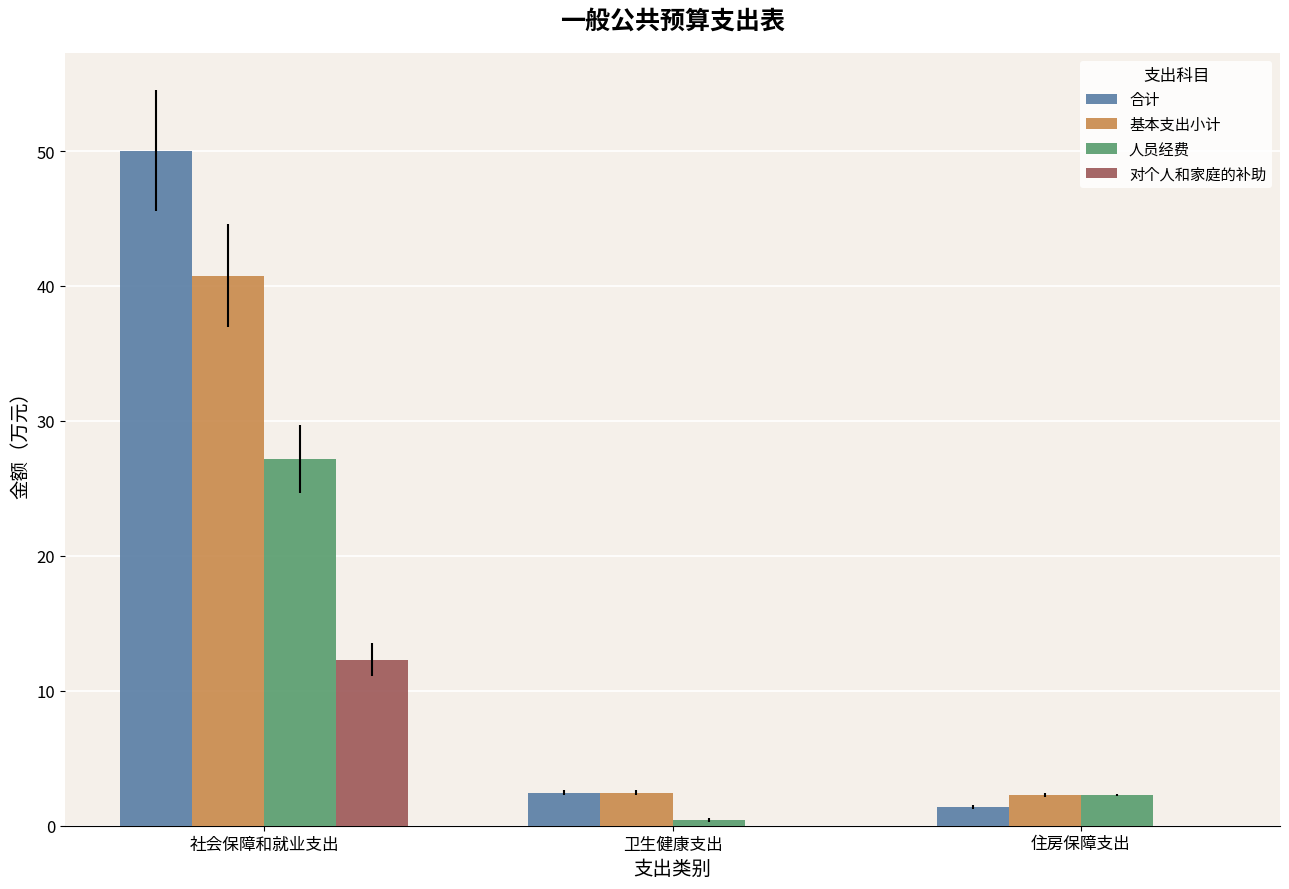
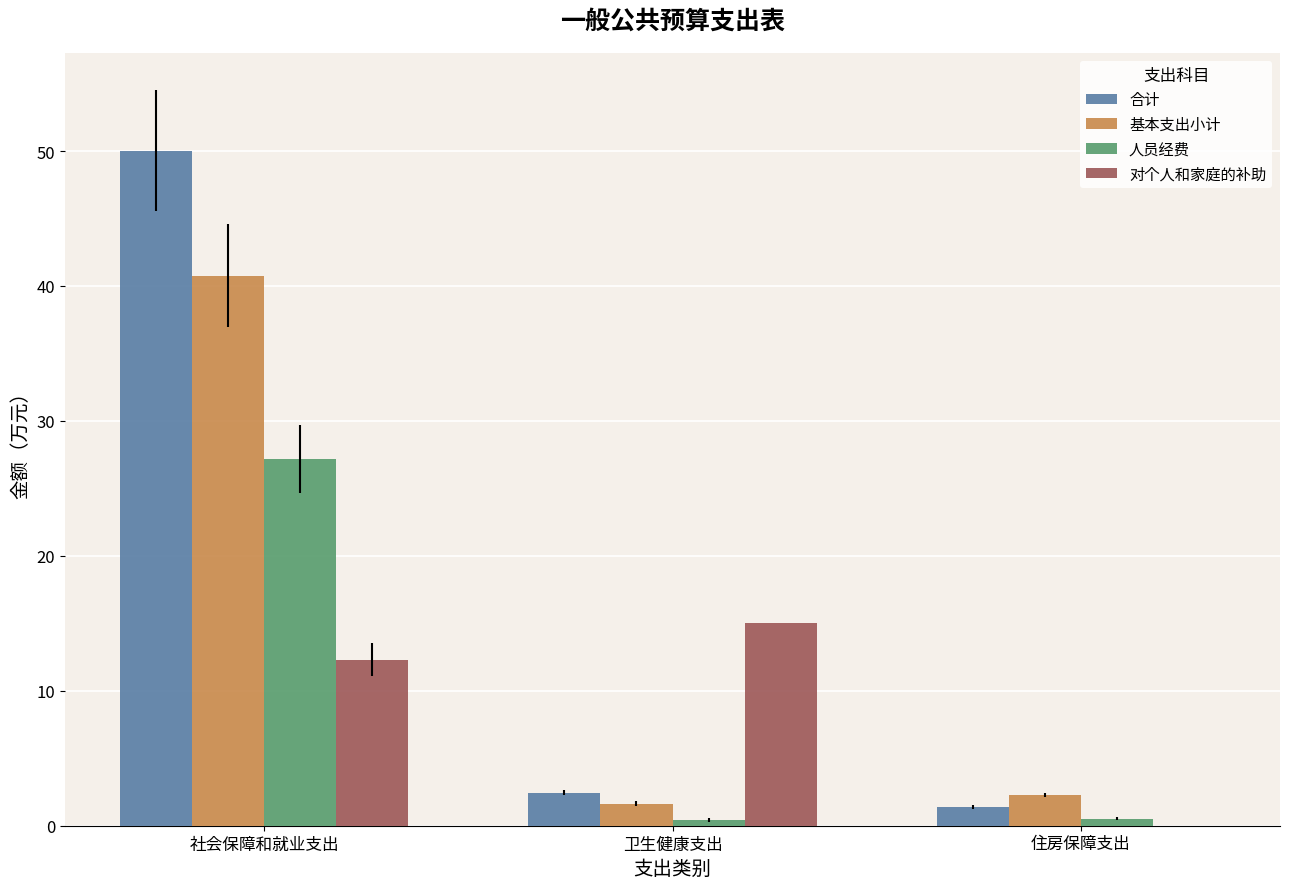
  {
    "合计": {
      "社会保障和就业支出": 50.0,
      "卫生健康支出": 2.4,
      "住房保障支出": 1.4
    },
    "基本支出小计": {
      "社会保障和就业支出": 40.8,
-     "卫生健康支出": 2.4,
+     "卫生健康支出": 1.6,
      "住房保障支出": 2.3
    },
    "人员经费": {
      "社会保障和就业支出": 27.2,
      "卫生健康支出": 0.5,
-     "住房保障支出": 2.3
+     "住房保障支出": 0.5
    },
    "对个人和家庭的补助": {
      "社会保障和就业支出": 12.3,
-     "卫生健康支出": 0,
+     "卫生健康支出": 15,
      "住房保障支出": 0
    }
  }
